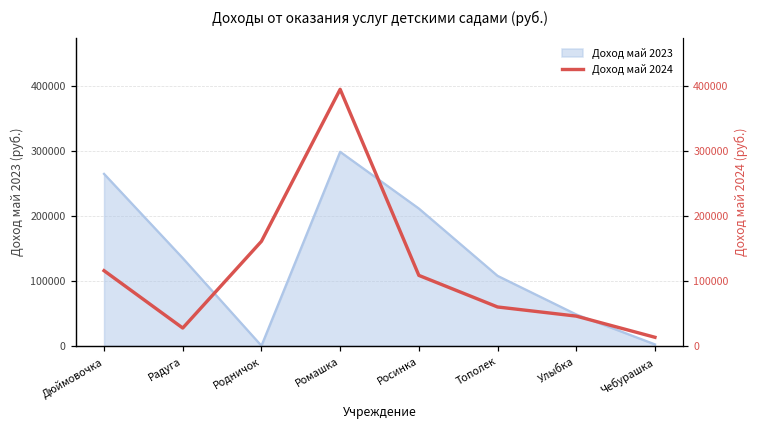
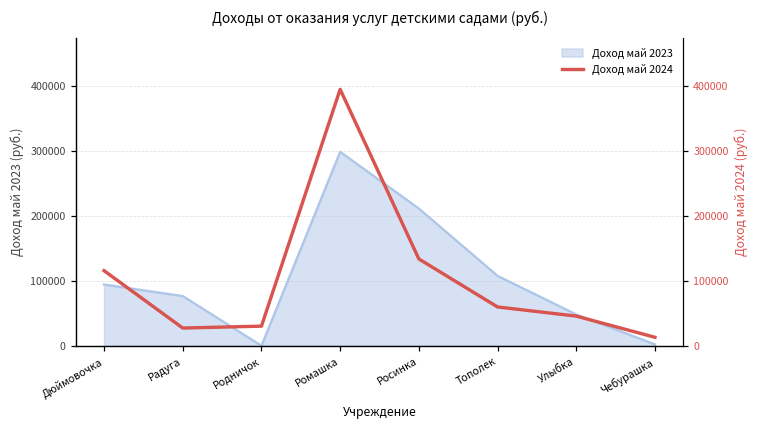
  {
    "Доход май 2023": {
-     "Дюймовочка": 260000,
-     "Радуга": 140000,
+     "Дюймовочка": 90000,
+     "Радуга": 80000,
      "Родничок": 0,
      "Ромашка": 300000,
      "Росинка": 210000,
      "Тополек": 110000,
      "Улыбка": 50000,
      "Чебурашка": 0
    },
    "Доход май 2024": {
      "Дюймовочка": 120000,
      "Радуга": 30000,
-     "Родничок": 160000,
+     "Родничок": 30000,
      "Ромашка": 400000,
-     "Росинка": 110000,
+     "Росинка": 130000,
      "Тополек": 60000,
      "Улыбка": 50000,
      "Чебурашка": 10000
    }
  }
